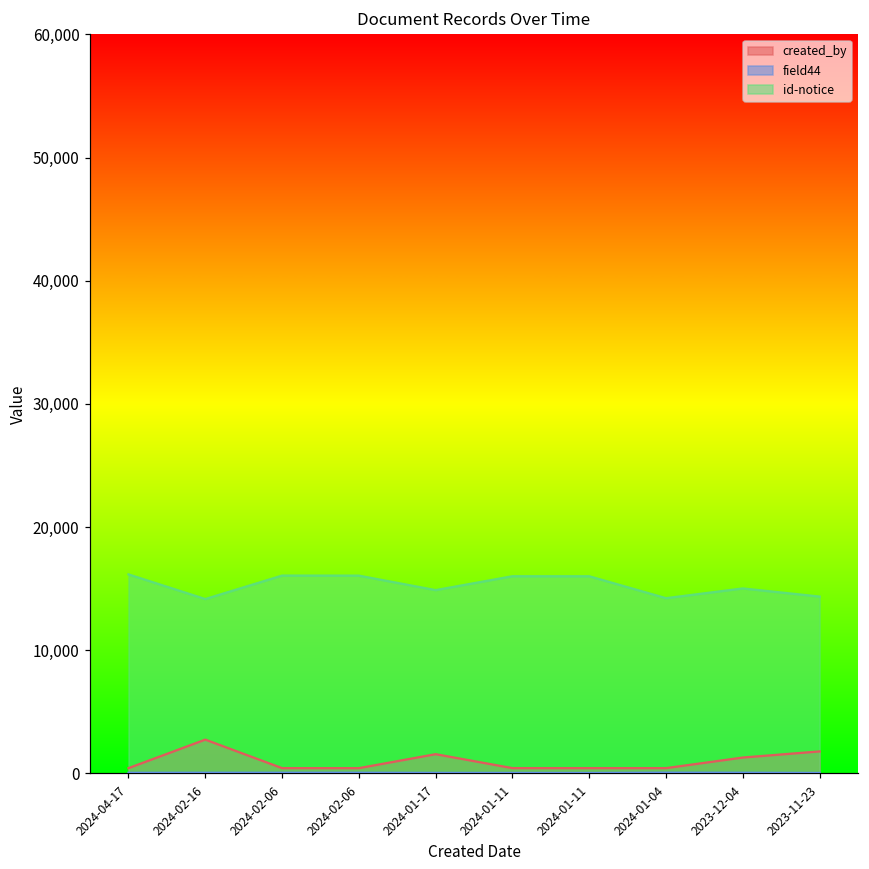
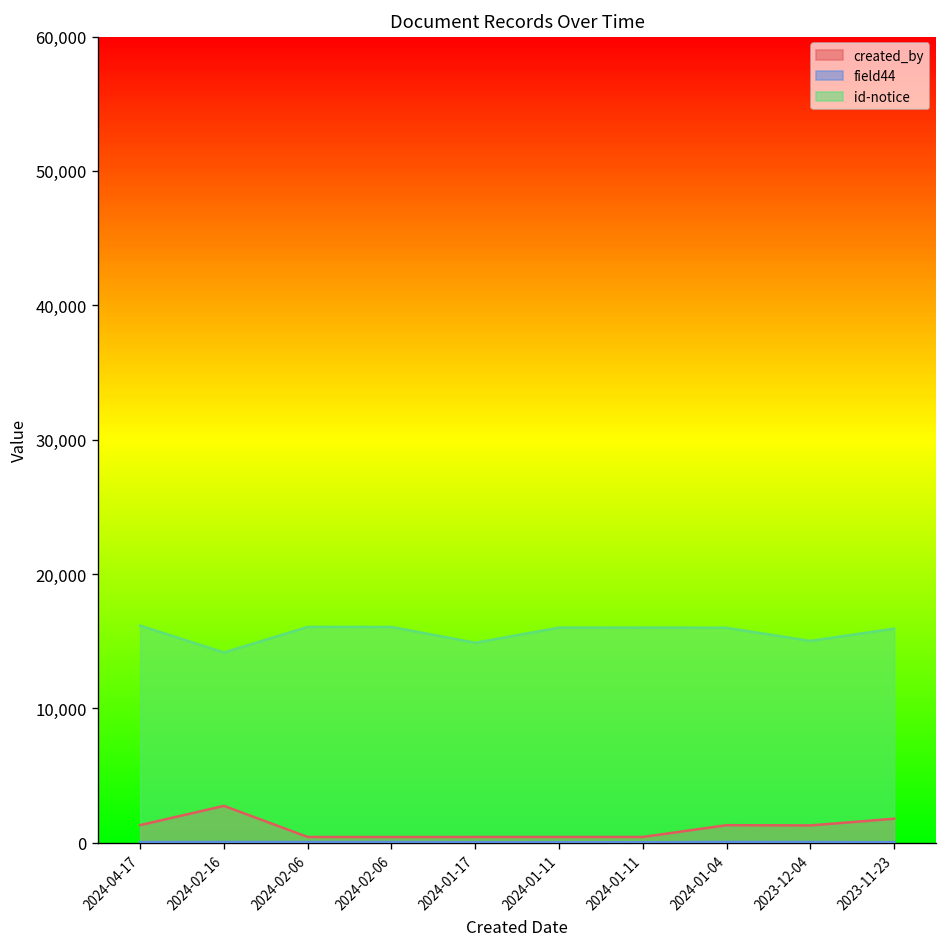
  {
    "created_by": {
-     "2024-04-17": "400",
+     "2024-04-17": "1,300",
      "2024-02-16": "2,700",
-     "2024-01-17": "1,600",
-     "2024-01-04": "400",
+     "2024-01-17": "400",
+     "2024-01-04": "1,300",
      "2023-12-04": "1,300",
      "2023-11-23": "1,800"
    },
    "field44": {
      "2024-04-17": "0",
      "2024-02-16": "100",
      "2024-01-17": "0",
      "2024-01-04": "100",
      "2023-12-04": "100",
      "2023-11-23": "0"
    },
    "id-notice": {
      "2024-04-17": "16,200",
      "2024-02-16": "14,200",
      "2024-01-17": "14,900",
-     "2024-01-04": "14,200",
+     "2024-01-04": "16,000",
      "2023-12-04": "15,000",
-     "2023-11-23": "14,400"
+     "2023-11-23": "15,900"
    }
  }
